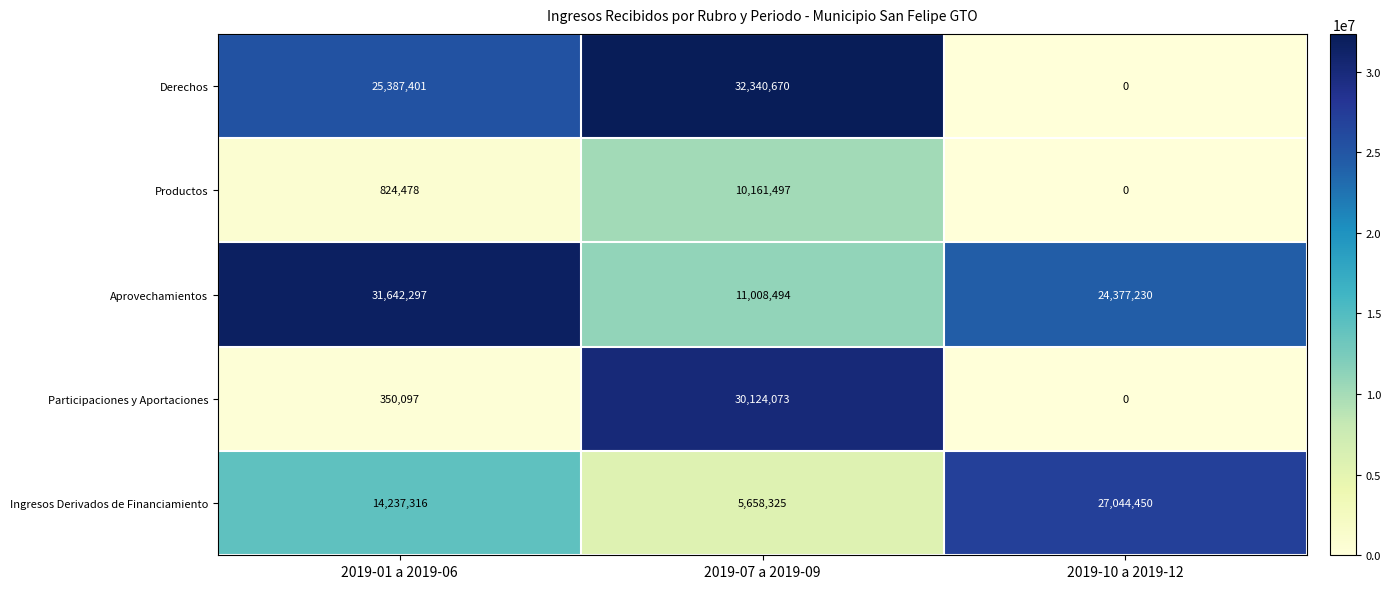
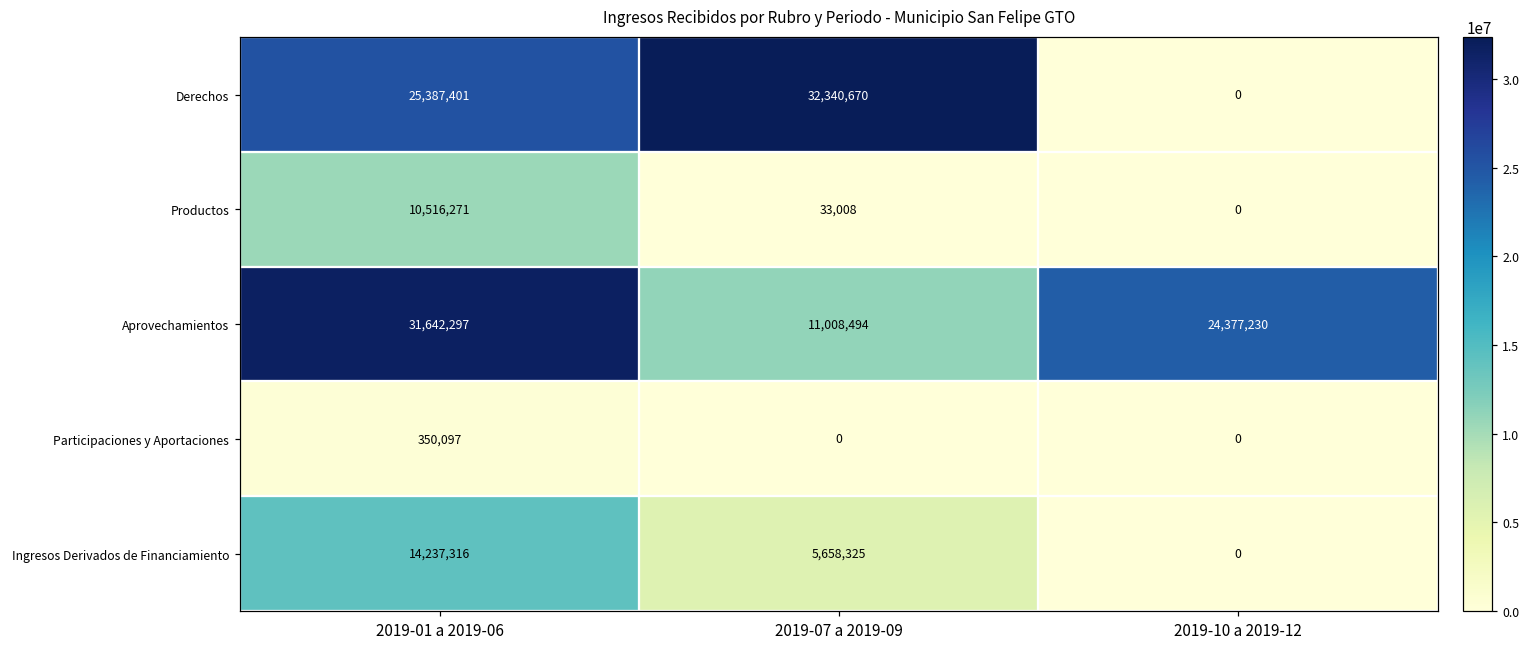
  {
    "Derechos": {
      "2019-01 a 2019-06": "25,387,401",
      "2019-07 a 2019-09": "32,340,670",
      "2019-10 a 2019-12": "0"
    },
    "Productos": {
-     "2019-01 a 2019-06": "824,478",
-     "2019-07 a 2019-09": "10,161,497",
+     "2019-01 a 2019-06": "10,516,271",
+     "2019-07 a 2019-09": "33,008",
      "2019-10 a 2019-12": "0"
    },
    "Aprovechamientos": {
      "2019-01 a 2019-06": "31,642,297",
      "2019-07 a 2019-09": "11,008,494",
      "2019-10 a 2019-12": "24,377,230"
    },
    "Participaciones y Aportaciones": {
      "2019-01 a 2019-06": "350,097",
-     "2019-07 a 2019-09": "30,124,073",
+     "2019-07 a 2019-09": "0",
      "2019-10 a 2019-12": "0"
    },
    "Ingresos Derivados de Financiamiento": {
      "2019-01 a 2019-06": "14,237,316",
      "2019-07 a 2019-09": "5,658,325",
-     "2019-10 a 2019-12": "27,044,450"
+     "2019-10 a 2019-12": "0"
    }
  }
